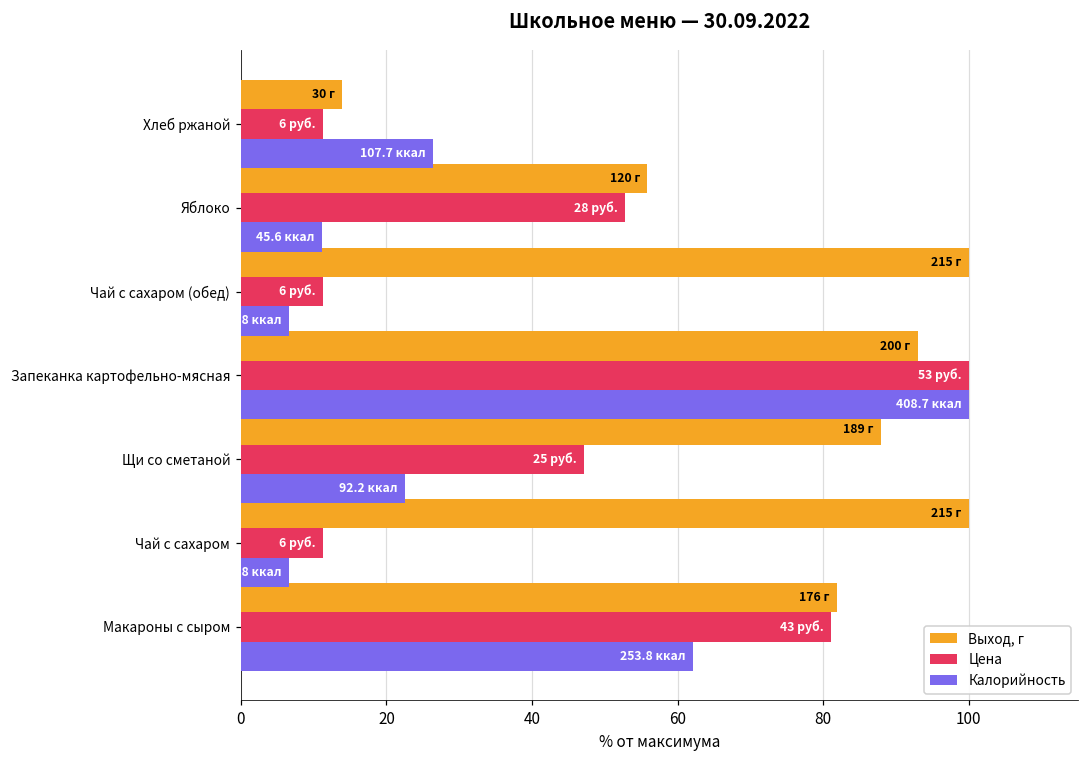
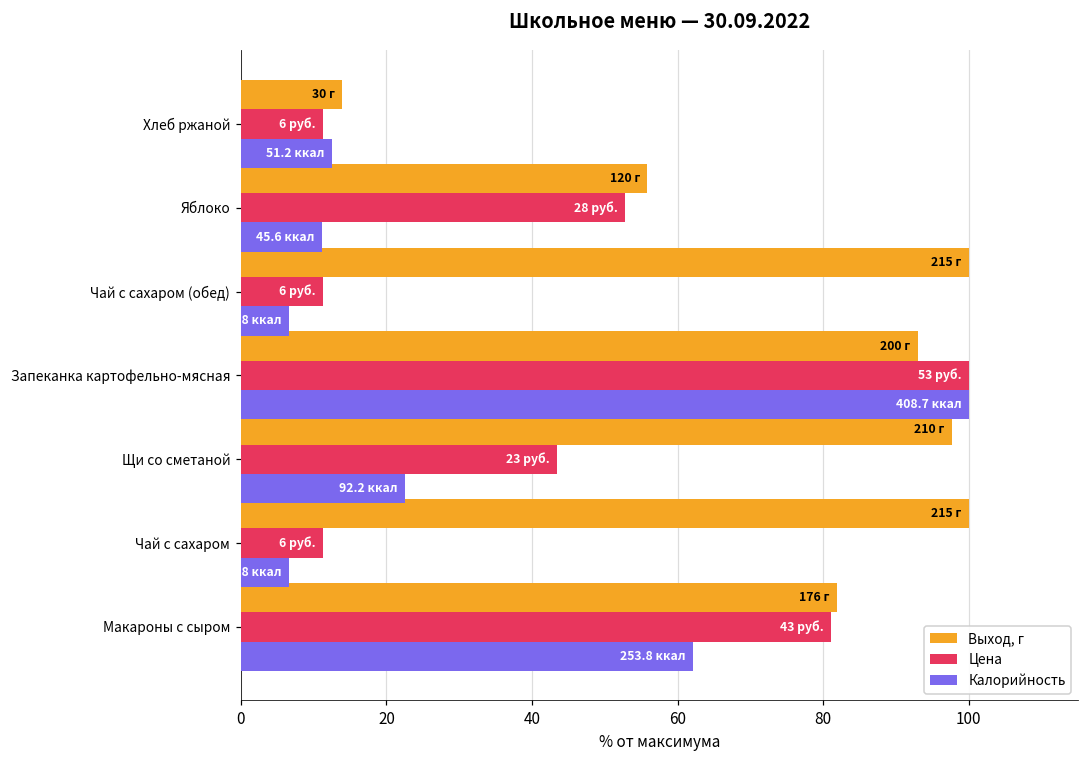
  {
    "Выход, г": {
-     "Щи со сметаной": 189
+     "Щи со сметаной": 210
    },
    "Цена": {
-     "Щи со сметаной": 25
+     "Щи со сметаной": 23
    },
    "Калорийность": {
-     "Хлеб ржаной": 107.7
+     "Хлеб ржаной": 51.2
    }
  }
